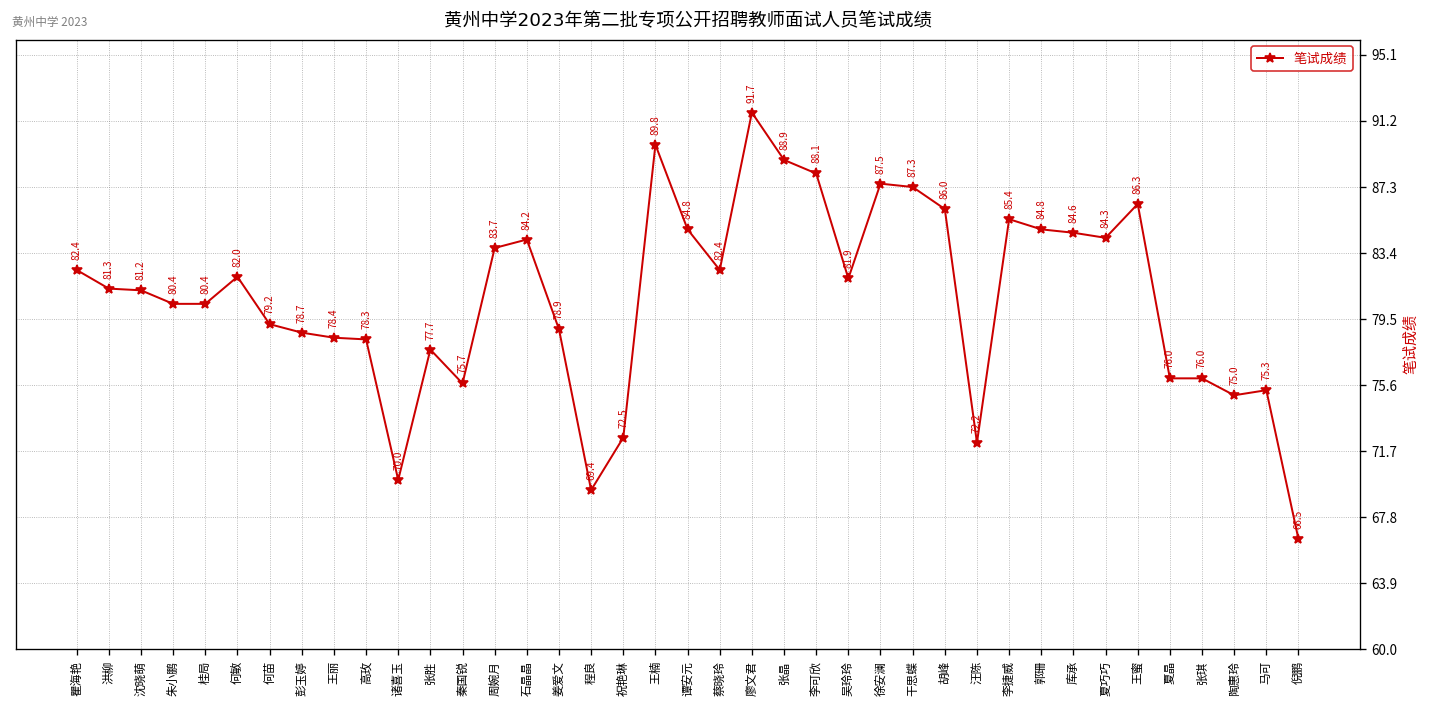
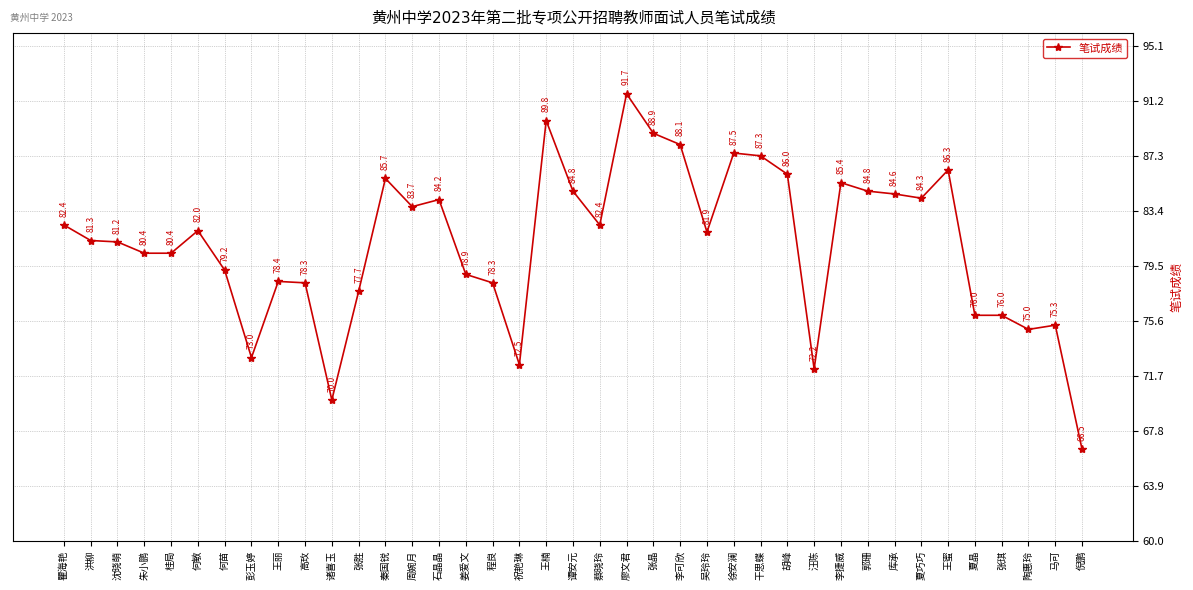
  {
    "瞿海艳": 82.4,
    "洪柳": 81.3,
    "沈晓萌": 81.2,
    "朱小鹏": 80.4,
    "桂局": 80.4,
    "何敏": 82.0,
    "何苗": 79.2,
-   "彭玉婷": 78.7,
+   "彭玉婷": 73.0,
    "王丽": 78.4,
    "高玫": 78.3,
    "诸喜玉": 70.0,
    "张胜": 77.7,
-   "秦国锐": 75.7,
+   "秦国锐": 85.7,
    "周婉月": 83.7,
    "石晶晶": 84.2,
    "姜爱文": 78.9,
-   "程良": 69.4,
+   "程良": 78.3,
    "祝艳琳": 72.5,
    "王楠": 89.8,
    "谭安元": 84.8,
    "蔡晓玲": 82.4,
    "廖文君": 91.7,
    "张晶": 88.9,
    "李可欣": 88.1,
    "吴玲玲": 81.9,
    "徐安澜": 87.5,
    "干思蝶": 87.3,
    "胡峰": 86.0,
    "汪陈": 72.2,
    "李捷威": 85.4,
    "郭珊": 84.8,
    "库承": 84.6,
    "夏巧巧": 84.3,
    "王蜜": 86.3,
    "夏晶": 76.0,
    "张琪": 76.0,
    "陶惠玲": 75.0,
    "马可": 75.3,
    "倪鹏": 66.5
  }
